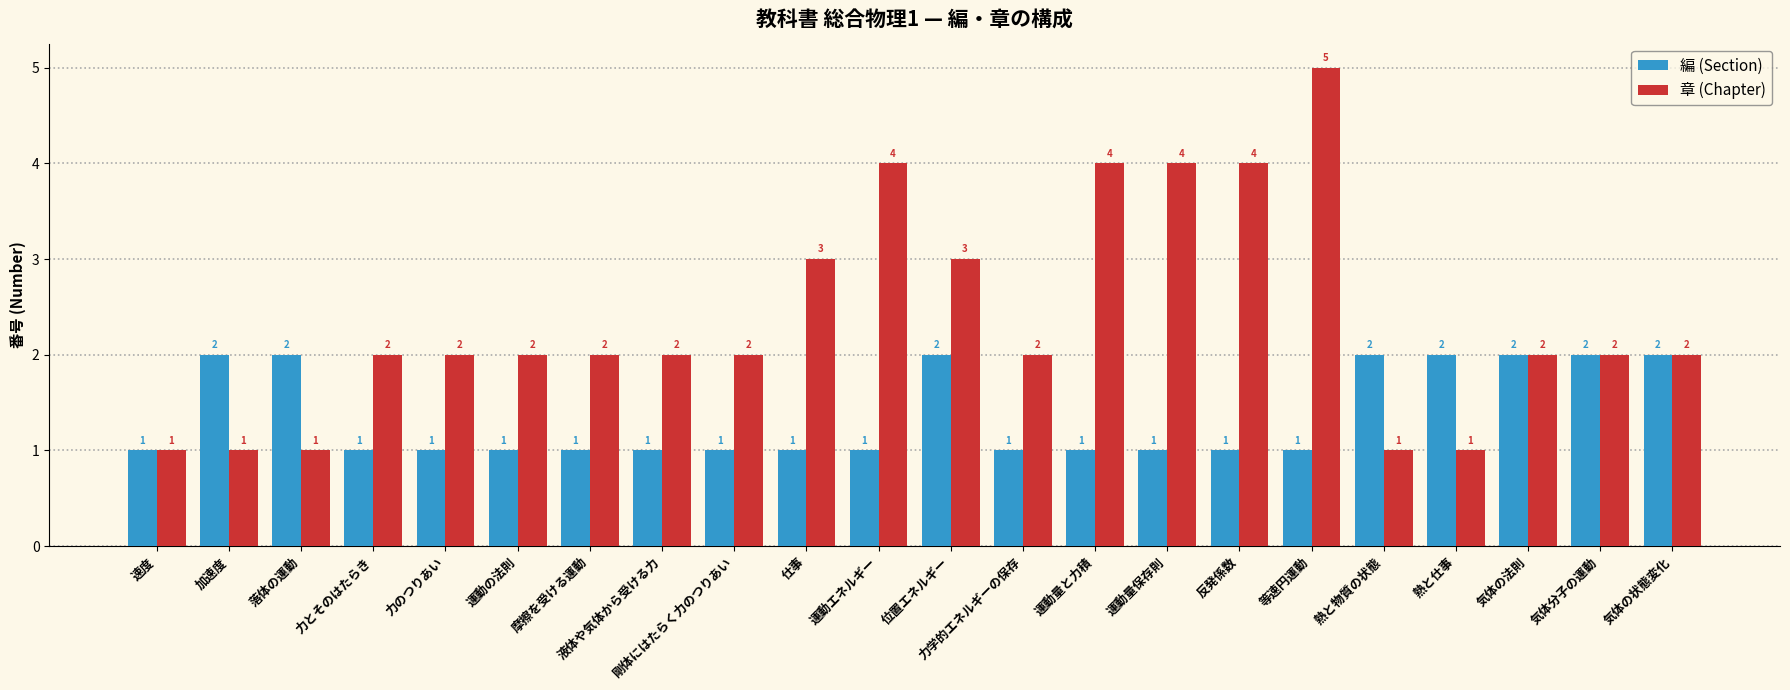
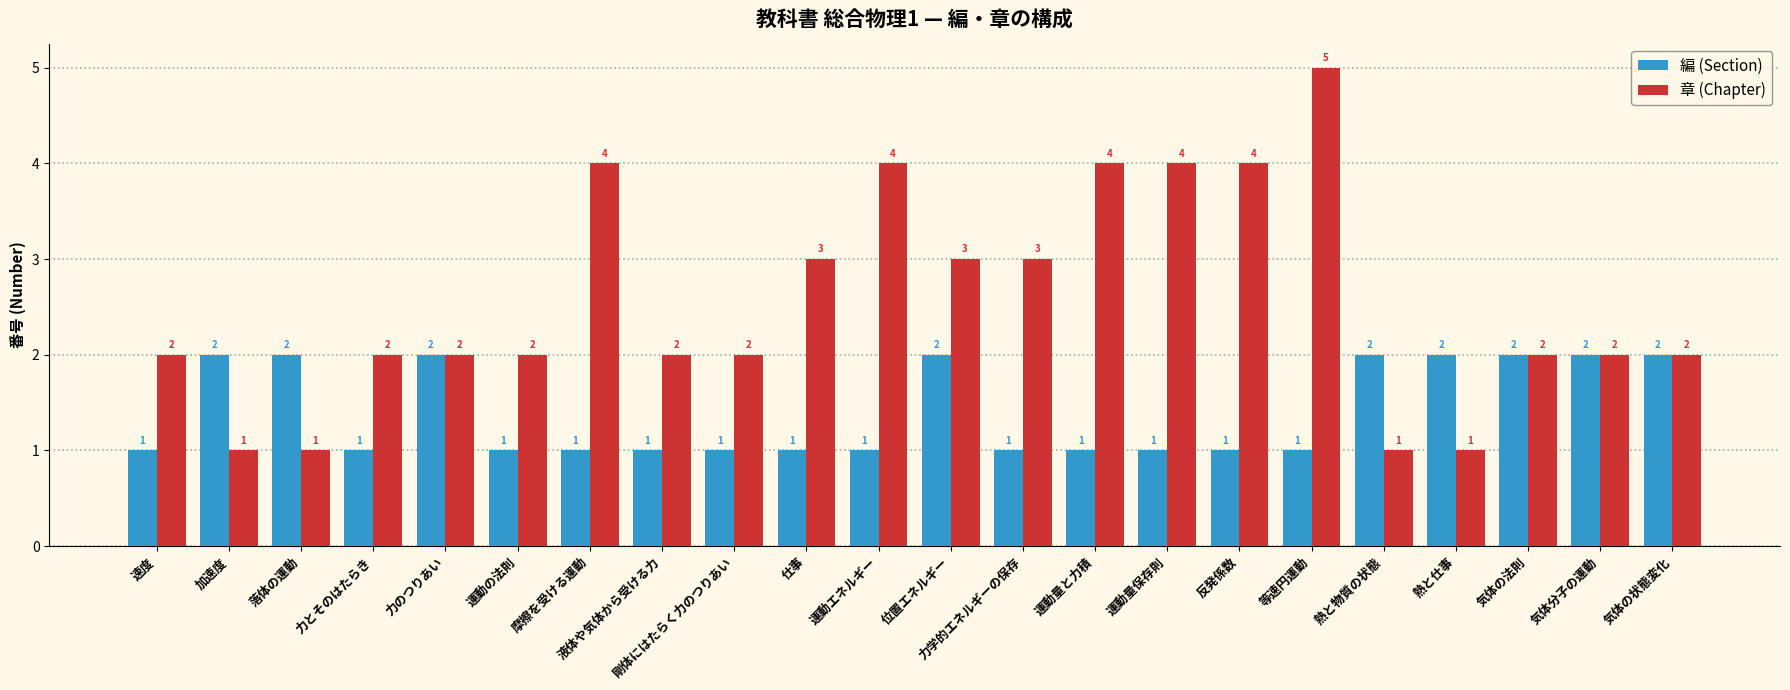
  {
    "編 (Section)": {
      "速度": 1,
      "加速度": 2,
      "落体の運動": 2,
      "力とそのはたらき": 1,
-     "力のつりあい": 1,
+     "力のつりあい": 2,
      "運動の法則": 1,
      "摩擦を受ける運動": 1,
      "液体や気体から受ける力": 1,
      "剛体にはたらく力のつりあい": 1,
      "仕事": 1,
      "運動エネルギー": 1,
      "位置エネルギー": 2,
      "力学的エネルギーの保存": 1,
      "運動量と力積": 1,
      "運動量保存則": 1,
      "反発係数": 1,
      "等速円運動": 1,
      "熱と物質の状態": 2,
      "熱と仕事": 2,
      "気体の法則": 2,
      "気体分子の運動": 2,
      "気体の状態変化": 2
    },
    "章 (Chapter)": {
-     "速度": 1,
+     "速度": 2,
      "加速度": 1,
      "落体の運動": 1,
      "力とそのはたらき": 2,
      "力のつりあい": 2,
      "運動の法則": 2,
-     "摩擦を受ける運動": 2,
+     "摩擦を受ける運動": 4,
      "液体や気体から受ける力": 2,
      "剛体にはたらく力のつりあい": 2,
      "仕事": 3,
      "運動エネルギー": 4,
      "位置エネルギー": 3,
-     "力学的エネルギーの保存": 2,
+     "力学的エネルギーの保存": 3,
      "運動量と力積": 4,
      "運動量保存則": 4,
      "反発係数": 4,
      "等速円運動": 5,
      "熱と物質の状態": 1,
      "熱と仕事": 1,
      "気体の法則": 2,
      "気体分子の運動": 2,
      "気体の状態変化": 2
    }
  }
